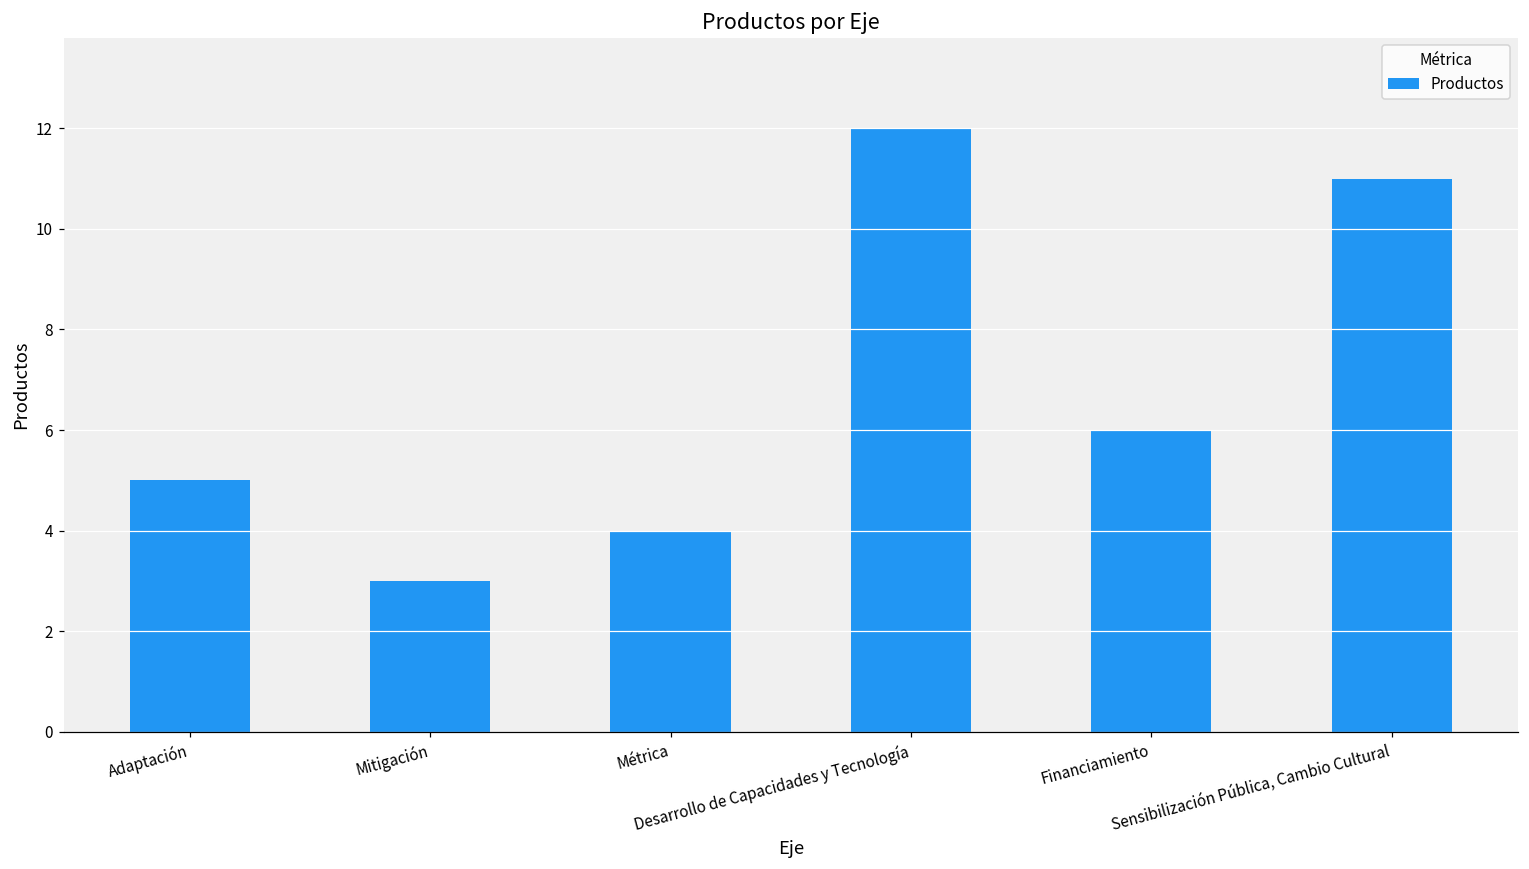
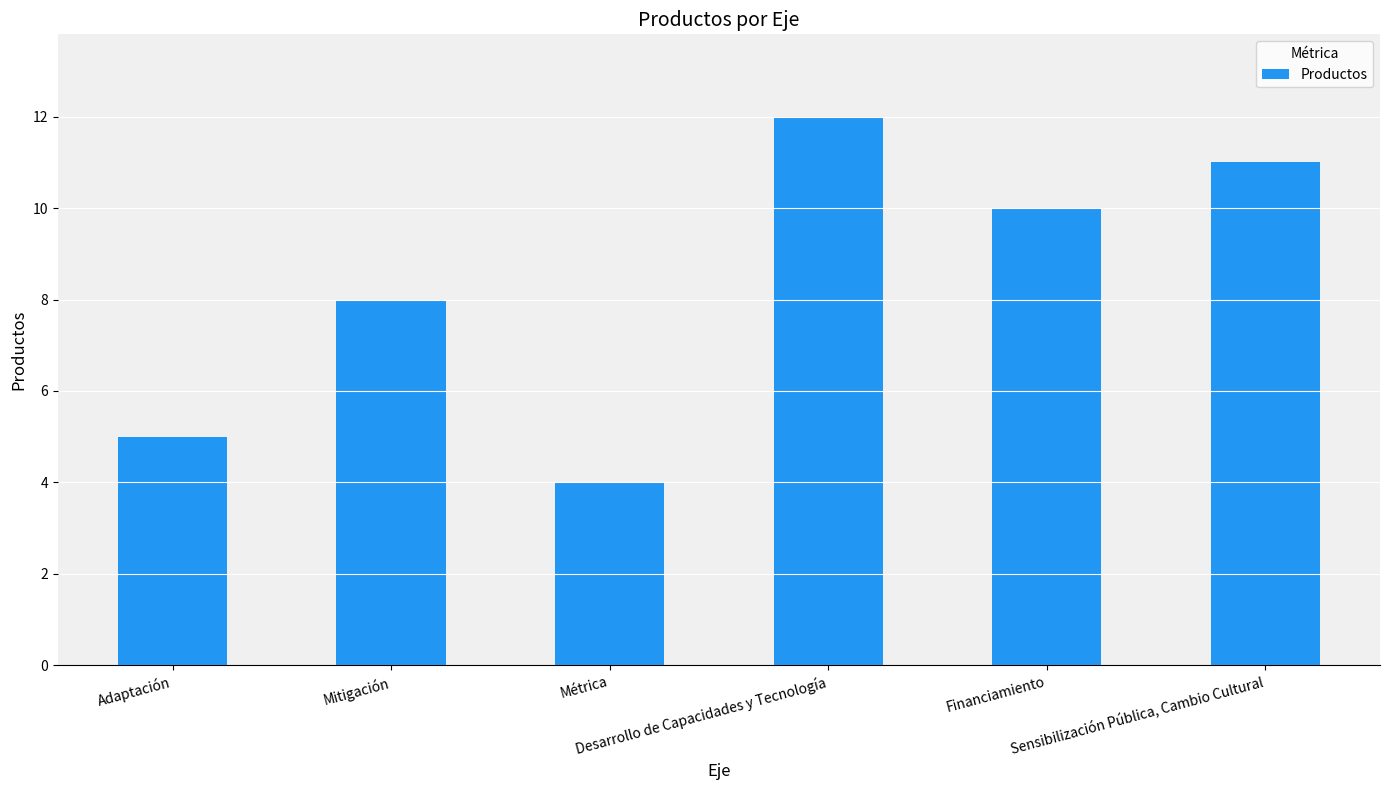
  {
    "Adaptación": 5,
-   "Mitigación": 3,
+   "Mitigación": 8,
    "Métrica": 4,
    "Desarrollo de Capacidades y Tecnología": 12,
-   "Financiamiento": 6,
+   "Financiamiento": 10,
    "Sensibilización Pública, Cambio Cultural": 11
  }
